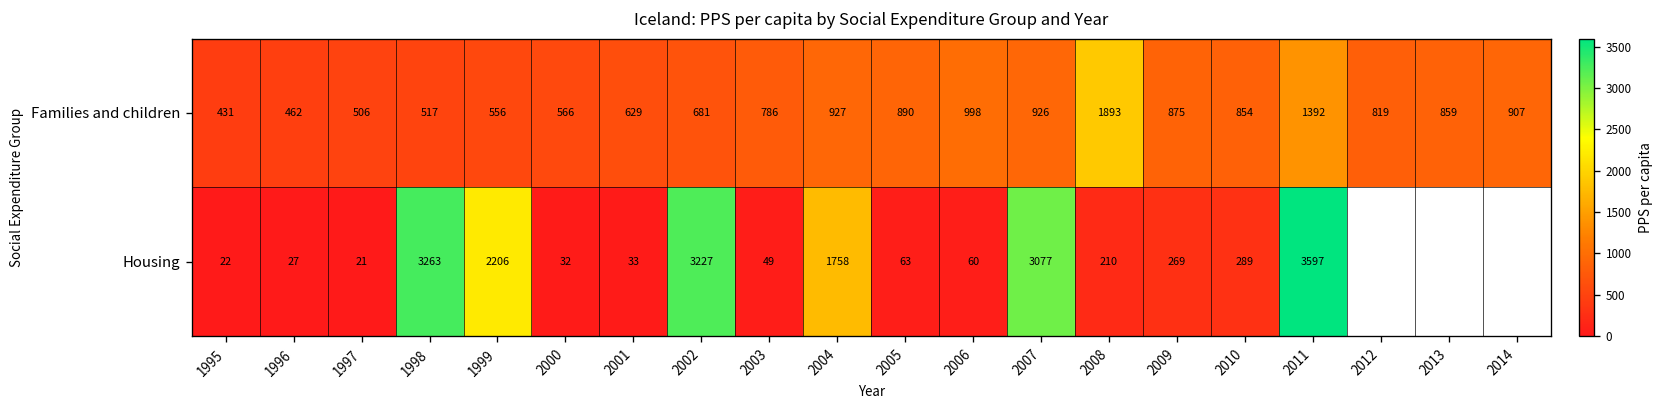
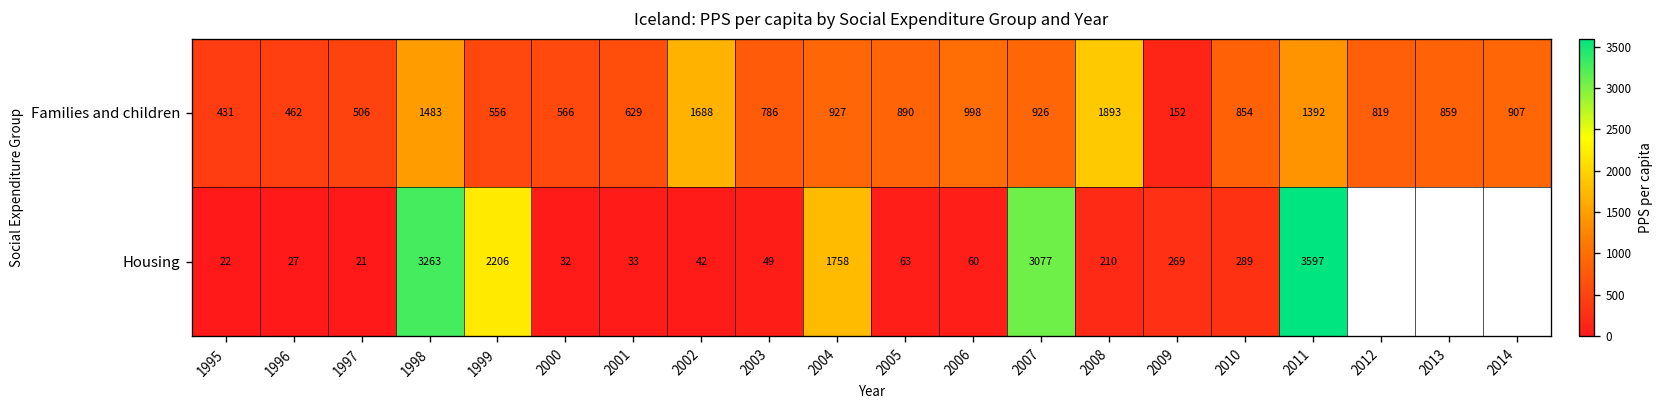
  {
    "Families and children": {
      "1995": 431,
      "1996": 462,
      "1997": 506,
-     "1998": 517,
+     "1998": 1483,
      "1999": 556,
      "2000": 566,
      "2001": 629,
-     "2002": 681,
+     "2002": 1688,
      "2003": 786,
      "2004": 927,
      "2005": 890,
      "2006": 998,
      "2007": 926,
      "2008": 1893,
-     "2009": 875,
+     "2009": 152,
      "2010": 854,
      "2011": 1392,
      "2012": 819,
      "2013": 859,
      "2014": 907
    },
    "Housing": {
      "1995": 22,
      "1996": 27,
      "1997": 21,
      "1998": 3263,
      "1999": 2206,
      "2000": 32,
      "2001": 33,
-     "2002": 3227,
+     "2002": 42,
      "2003": 49,
      "2004": 1758,
      "2005": 63,
      "2006": 60,
      "2007": 3077,
      "2008": 210,
      "2009": 269,
      "2010": 289,
      "2011": 3597
    }
  }
